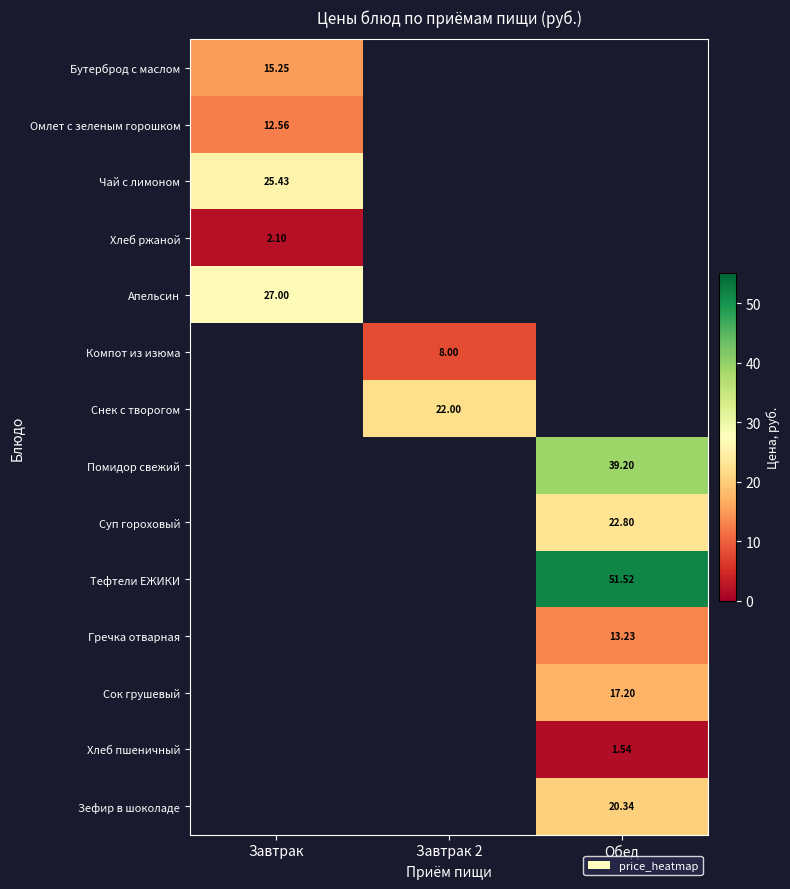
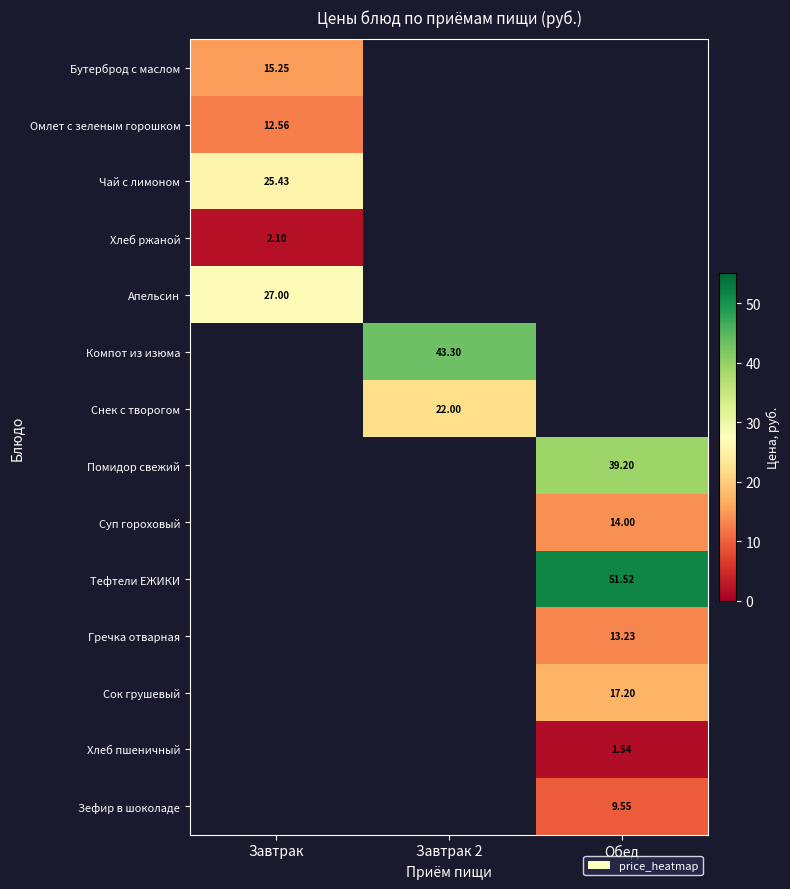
  {
    "Бутерброд с маслом": {
      "Завтрак": 15.25
    },
    "Омлет с зеленым горошком": {
      "Завтрак": 12.56
    },
    "Чай с лимоном": {
      "Завтрак": 25.43
    },
    "Хлеб ржаной": {
      "Завтрак": 2.10
    },
    "Апельсин": {
      "Завтрак": 27.00
    },
    "Компот из изюма": {
-     "Завтрак 2": 8.00
+     "Завтрак 2": 43.30
    },
    "Снек с творогом": {
      "Завтрак 2": 22.00
    },
    "Помидор свежий": {
      "Обед": 39.20
    },
    "Суп гороховый": {
-     "Обед": 22.80
+     "Обед": 14.00
    },
    "Тефтели ЕЖИКИ": {
      "Обед": 51.52
    },
    "Гречка отварная": {
      "Обед": 13.23
    },
    "Сок грушевый": {
      "Обед": 17.20
    },
    "Хлеб пшеничный": {
      "Обед": 1.54
    },
    "Зефир в шоколаде": {
-     "Обед": 20.34
+     "Обед": 9.55
    }
  }
